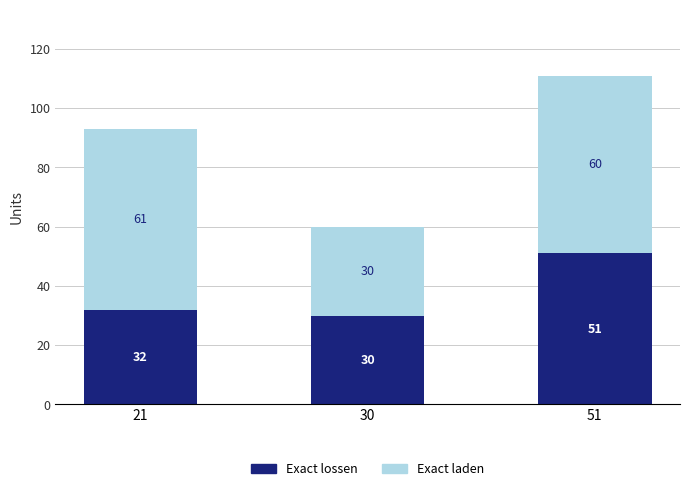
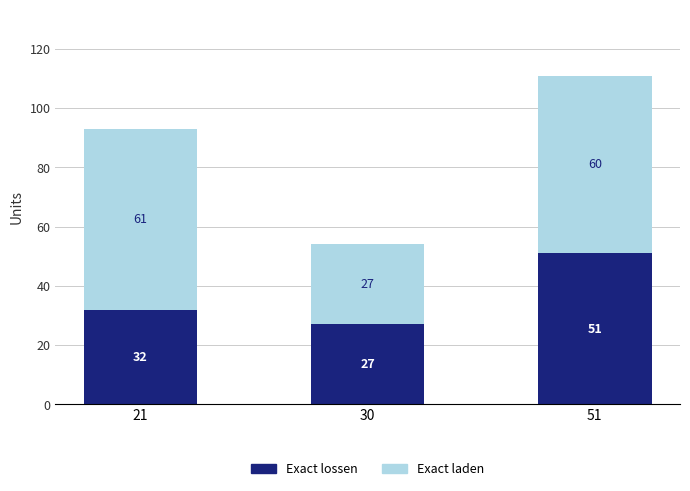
  {
    "Exact lossen": {
      "21": 32,
-     "30": 30,
+     "30": 27,
      "51": 51
    },
    "Exact laden": {
      "21": 61,
-     "30": 30,
+     "30": 27,
      "51": 60
    }
  }
